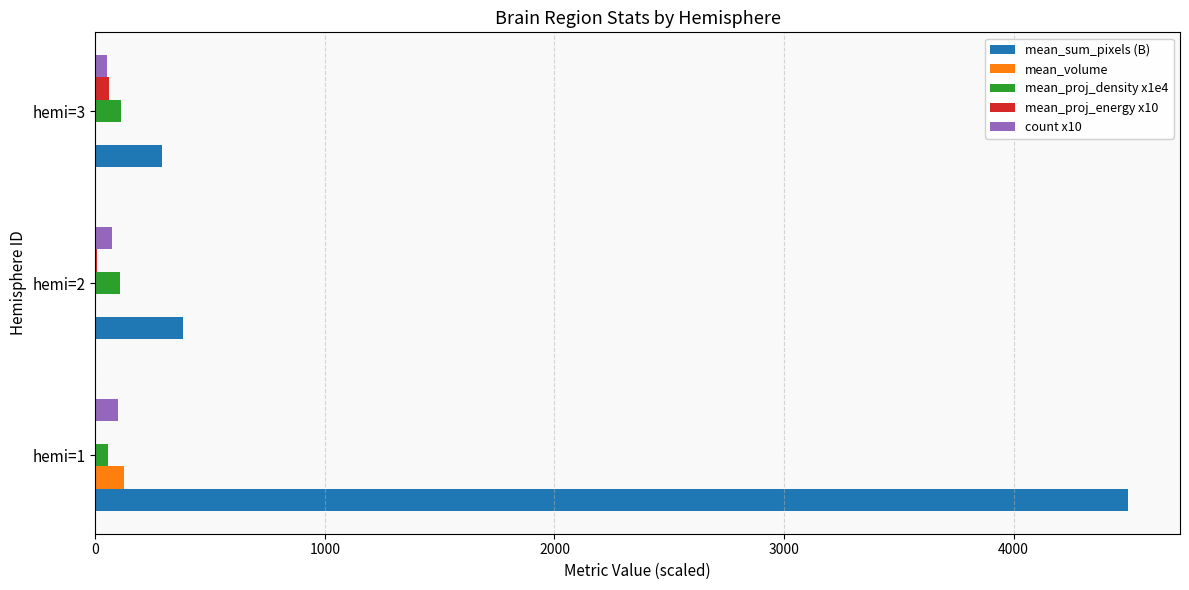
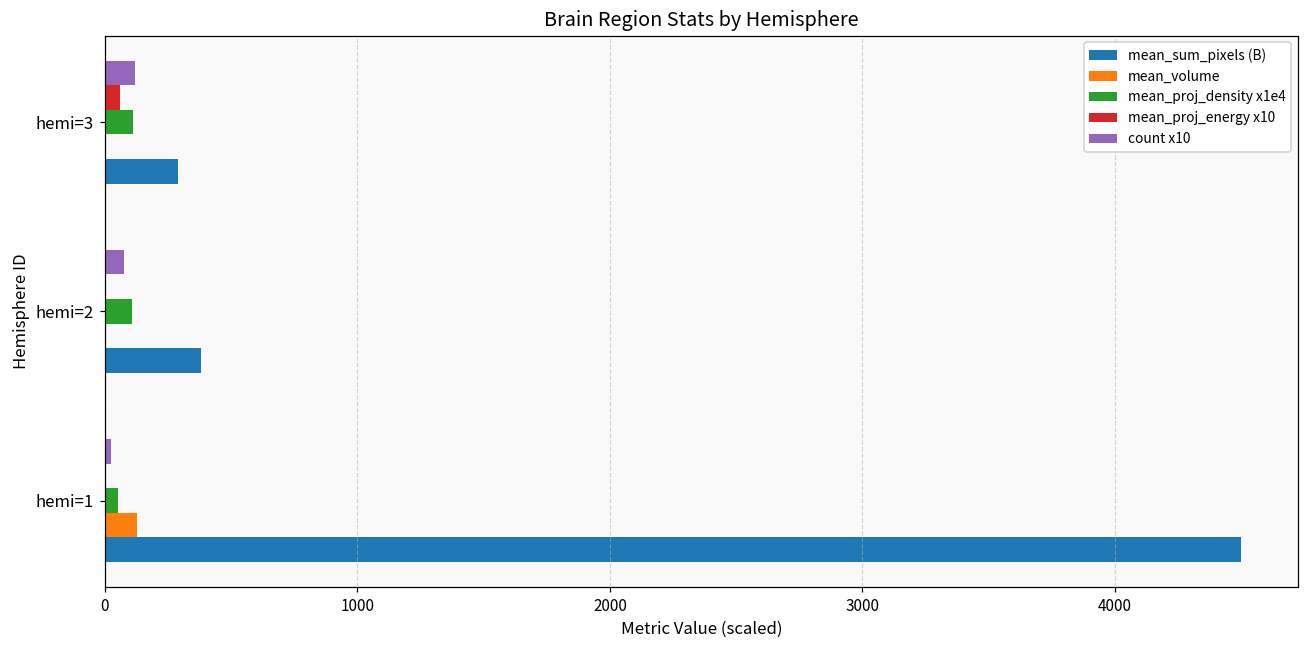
  {
    "mean_sum_pixels (B)": {
      "hemi=3": 290,
      "hemi=2": 380,
      "hemi=1": 4500
    },
    "mean_volume": {
      "hemi=1": 130
    },
    "mean_proj_density x1e4": {
      "hemi=3": 110,
      "hemi=2": 110,
      "hemi=1": 50
    },
    "mean_proj_energy x10": {
      "hemi=3": 60
    },
    "count x10": {
-     "hemi=3": 50,
+     "hemi=3": 120,
      "hemi=2": 70,
-     "hemi=1": 100
+     "hemi=1": 20
    }
  }
